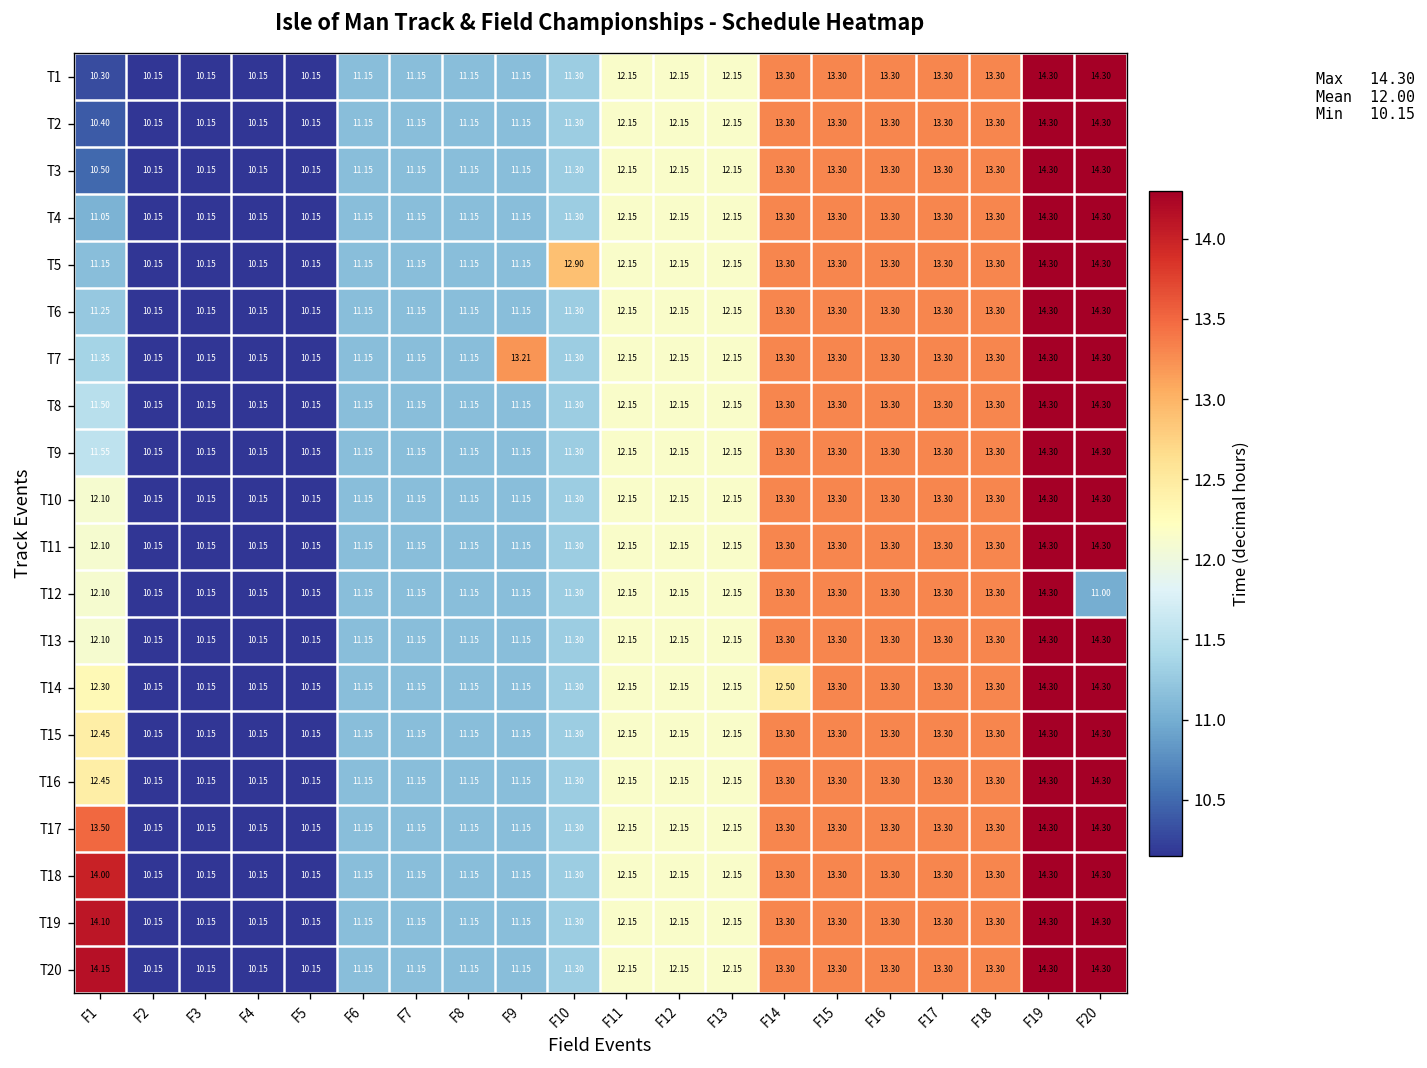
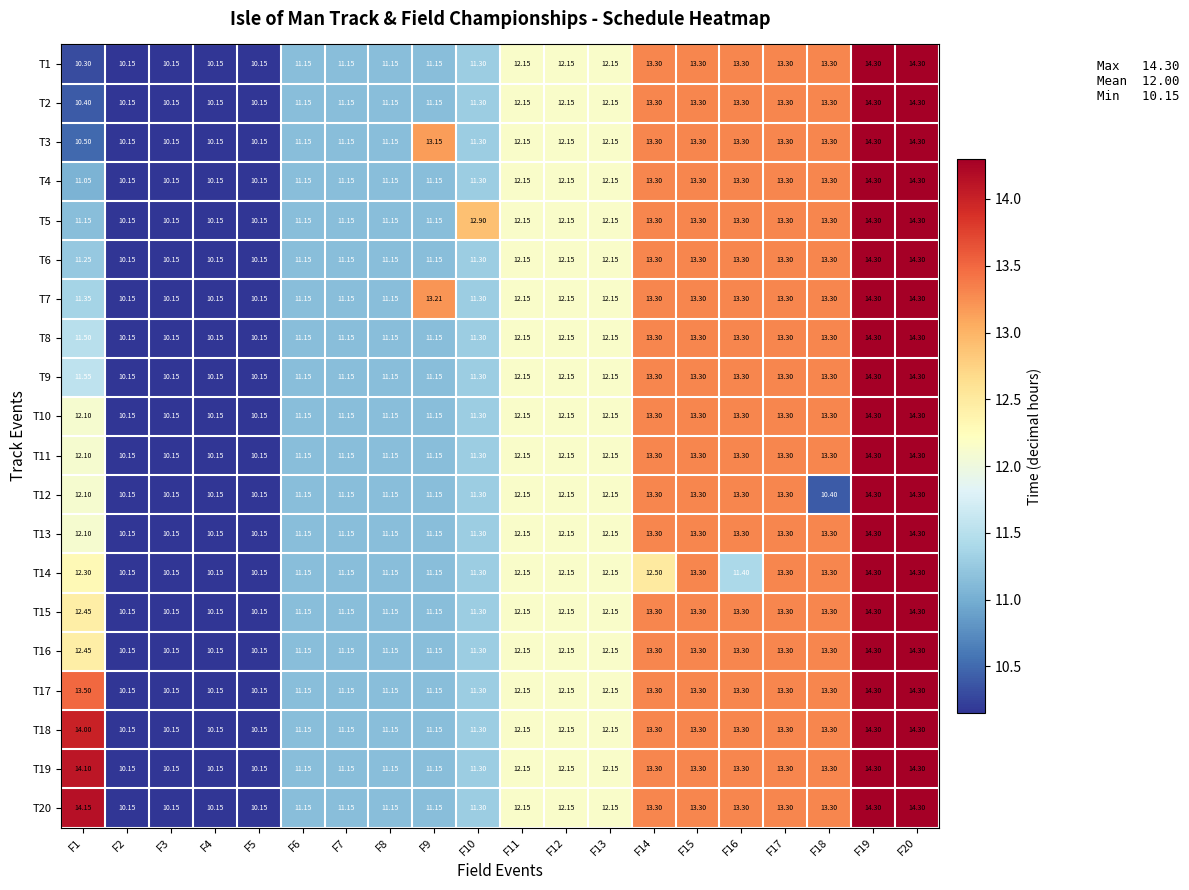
  {
    "T3": {
      "F1": 10.50,
      "F2": 10.15,
      "F3": 10.15,
      "F4": 10.15,
      "F5": 10.15,
      "F6": 11.15,
      "F7": 11.15,
      "F8": 11.15,
-     "F9": 11.15,
+     "F9": 13.15,
      "F10": 11.30,
      "F11": 12.15,
      "F12": 12.15,
      "F13": 12.15,
      "F14": 13.30,
      "F15": 13.30,
      "F16": 13.30,
      "F17": 13.30,
      "F18": 13.30,
      "F19": 14.30,
      "F20": 14.30
    },
    "T12": {
      "F1": 12.10,
      "F2": 10.15,
      "F3": 10.15,
      "F4": 10.15,
      "F5": 10.15,
      "F6": 11.15,
      "F7": 11.15,
      "F8": 11.15,
      "F9": 11.15,
      "F10": 11.30,
      "F11": 12.15,
      "F12": 12.15,
      "F13": 12.15,
      "F14": 13.30,
      "F15": 13.30,
      "F16": 13.30,
      "F17": 13.30,
-     "F18": 13.30,
+     "F18": 10.40,
      "F19": 14.30,
-     "F20": 11.00
+     "F20": 14.30
    },
    "T14": {
      "F1": 12.30,
      "F2": 10.15,
      "F3": 10.15,
      "F4": 10.15,
      "F5": 10.15,
      "F6": 11.15,
      "F7": 11.15,
      "F8": 11.15,
      "F9": 11.15,
      "F10": 11.30,
      "F11": 12.15,
      "F12": 12.15,
      "F13": 12.15,
      "F14": 12.50,
      "F15": 13.30,
-     "F16": 13.30,
+     "F16": 11.40,
      "F17": 13.30,
      "F18": 13.30,
      "F19": 14.30,
      "F20": 14.30
    }
  }
